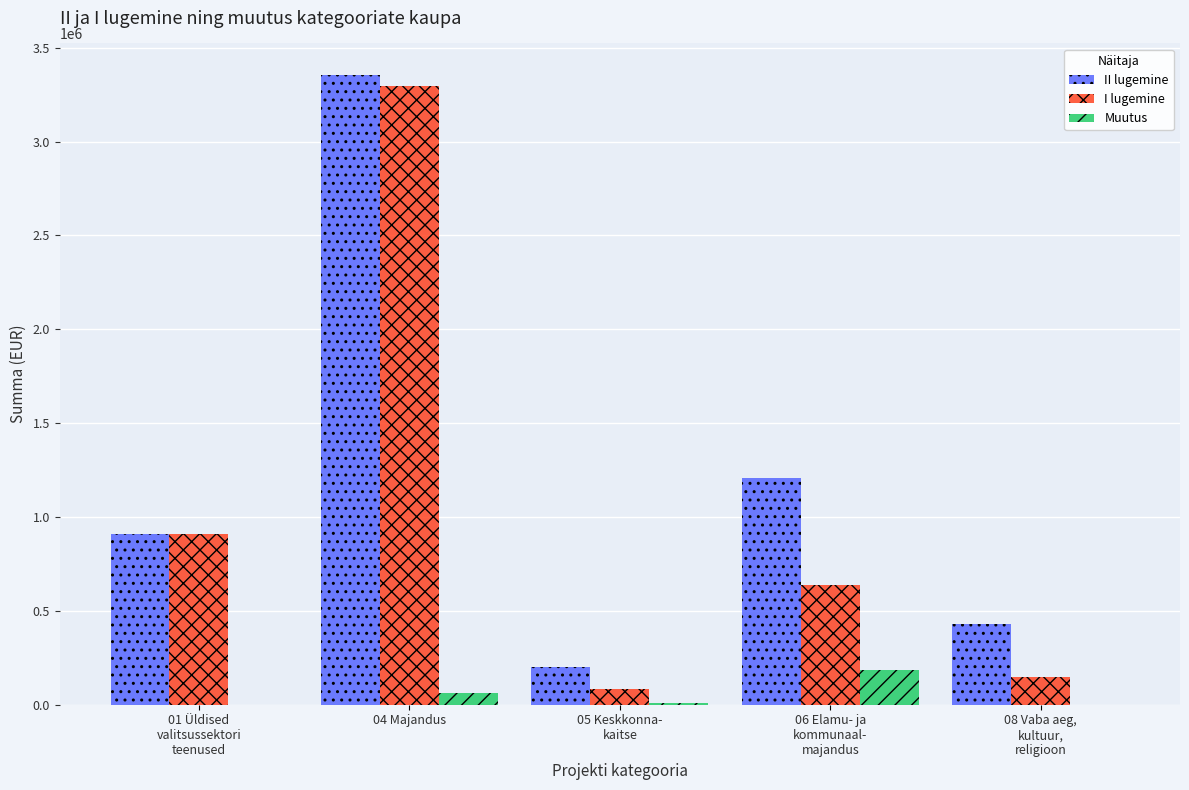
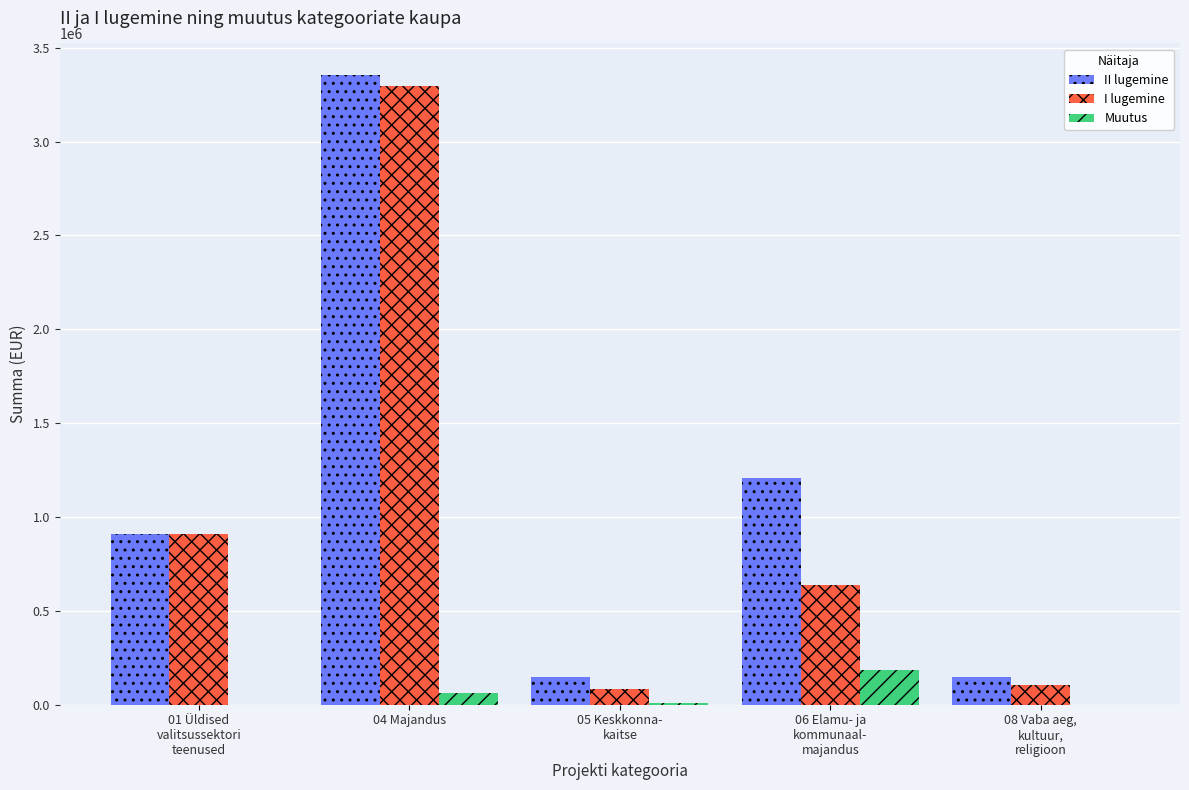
  {
    "II lugemine": {
      "01 Üldised valitsussektori teenused": 910000,
      "04 Majandus": 3360000,
-     "05 Keskkonna- kaitse": 200000,
+     "05 Keskkonna- kaitse": 150000,
      "06 Elamu- ja kommunaal- majandus": 1210000,
-     "08 Vaba aeg, kultuur, religioon": 430000
+     "08 Vaba aeg, kultuur, religioon": 150000
    },
    "I lugemine": {
      "01 Üldised valitsussektori teenused": 910000,
      "04 Majandus": 3290000,
      "05 Keskkonna- kaitse": 90000,
      "06 Elamu- ja kommunaal- majandus": 640000,
-     "08 Vaba aeg, kultuur, religioon": 150000
+     "08 Vaba aeg, kultuur, religioon": 100000
    },
    "Muutus": {
      "01 Üldised valitsussektori teenused": 0,
      "04 Majandus": 60000,
      "06 Elamu- ja kommunaal- majandus": 180000,
      "08 Vaba aeg, kultuur, religioon": 0
    }
  }
